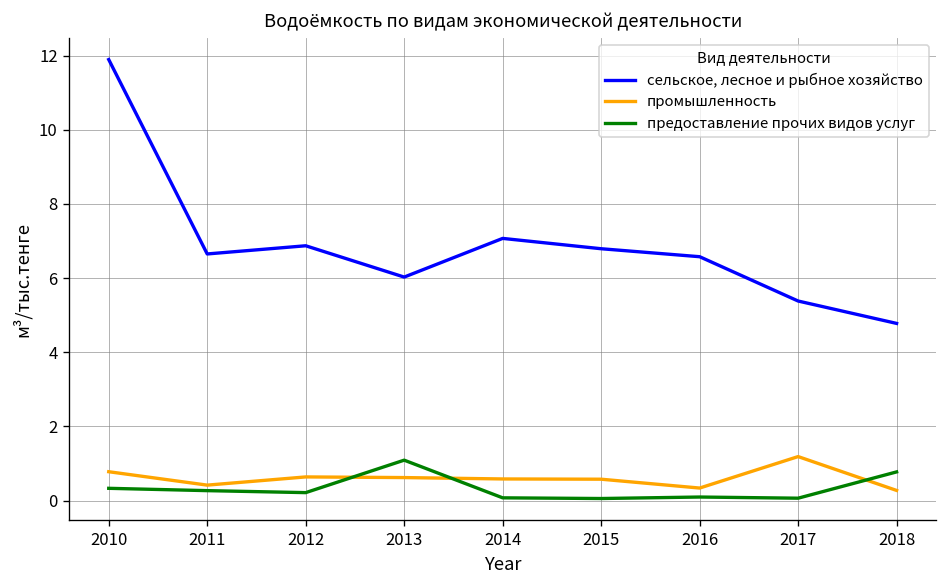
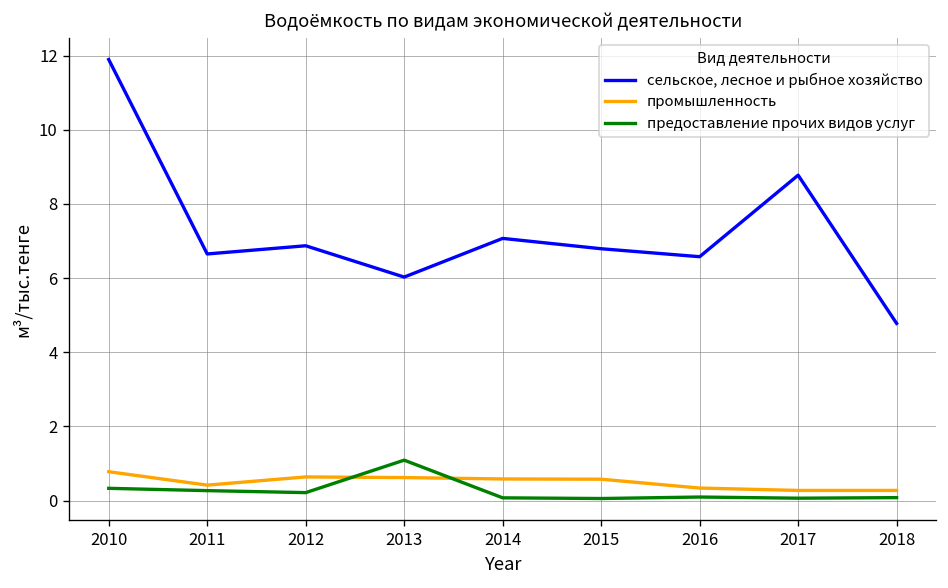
  {
    "сельское, лесное и рыбное хозяйство": {
      "2010": 11.9,
      "2011": 6.7,
      "2012": 6.9,
      "2013": 6.0,
      "2014": 7.1,
      "2015": 6.8,
      "2016": 6.6,
-     "2017": 5.4,
+     "2017": 8.8,
      "2018": 4.8
    },
    "промышленность": {
      "2010": 0.8,
      "2011": 0.4,
      "2012": 0.6,
      "2013": 0.6,
      "2014": 0.6,
      "2015": 0.6,
      "2016": 0.3,
-     "2017": 1.2,
+     "2017": 0.3,
      "2018": 0.3
    },
    "предоставление прочих видов услуг": {
      "2010": 0.3,
      "2011": 0.3,
      "2012": 0.2,
      "2013": 1.1,
      "2014": 0.1,
      "2015": 0.1,
      "2016": 0.1,
      "2017": 0.1,
-     "2018": 0.8
+     "2018": 0.1
    }
  }
